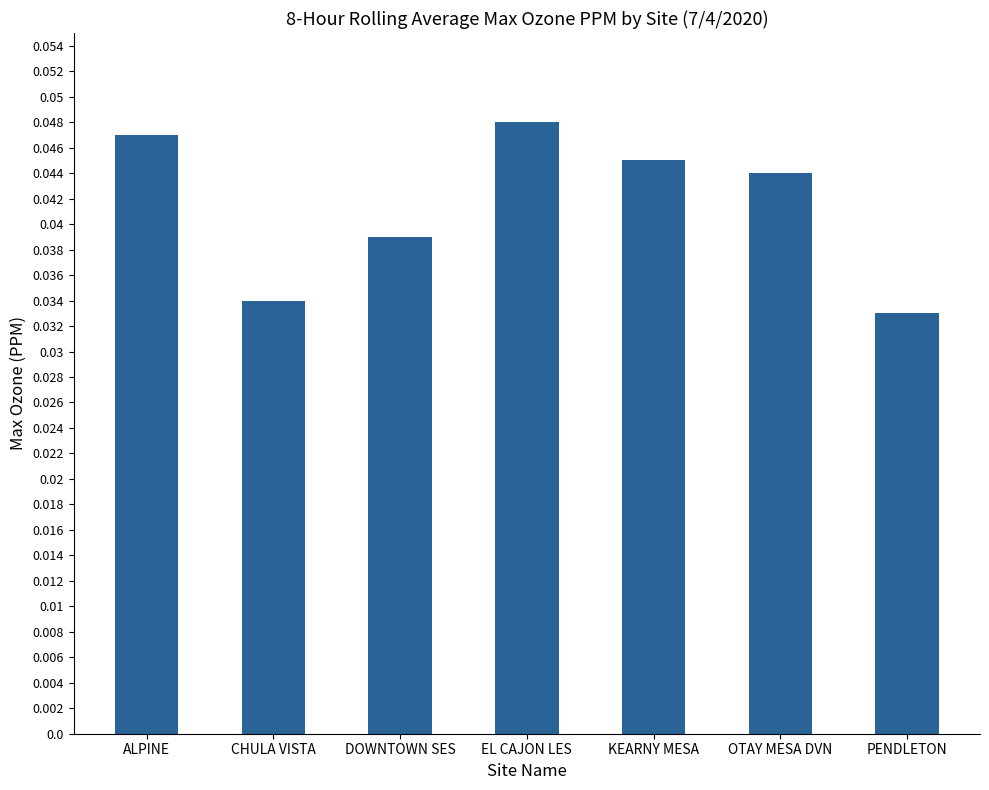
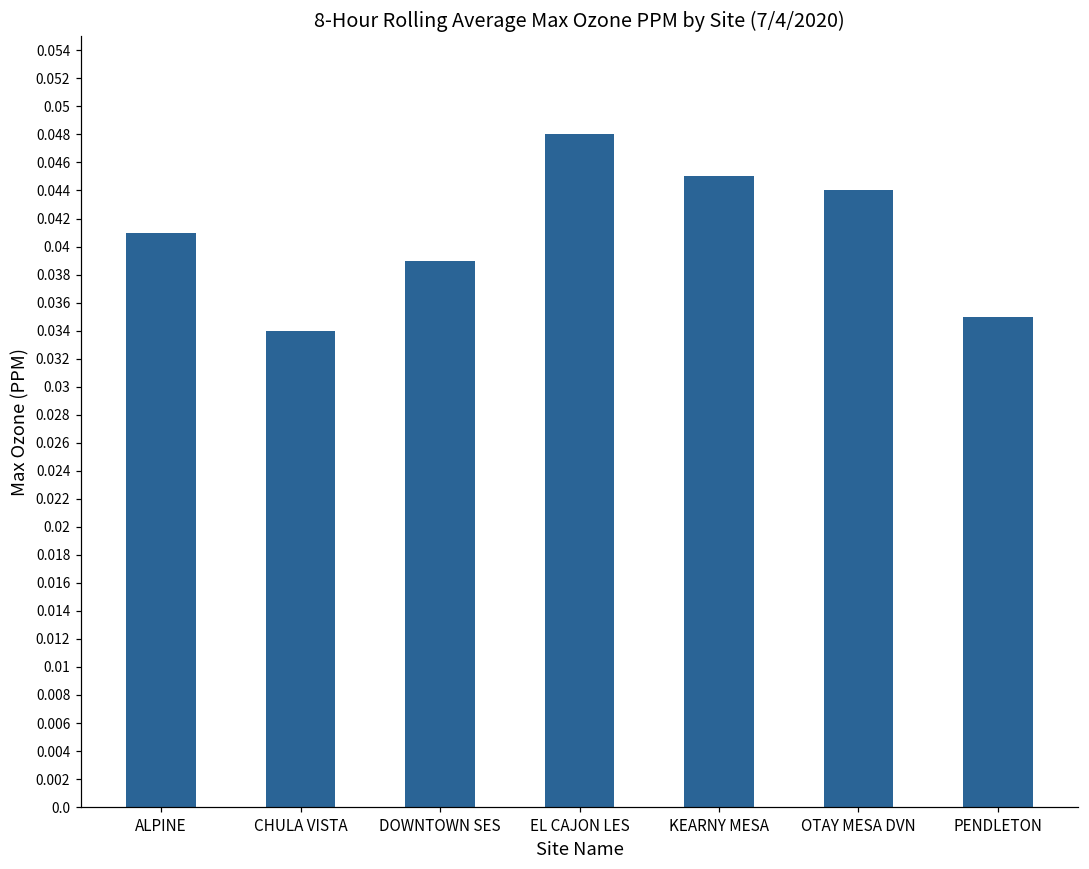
  {
-   "ALPINE": 0.047,
+   "ALPINE": 0.041,
    "CHULA VISTA": 0.034,
    "DOWNTOWN SES": 0.039,
    "EL CAJON LES": 0.048,
    "KEARNY MESA": 0.045,
    "OTAY MESA DVN": 0.044,
-   "PENDLETON": 0.033
+   "PENDLETON": 0.035
  }
